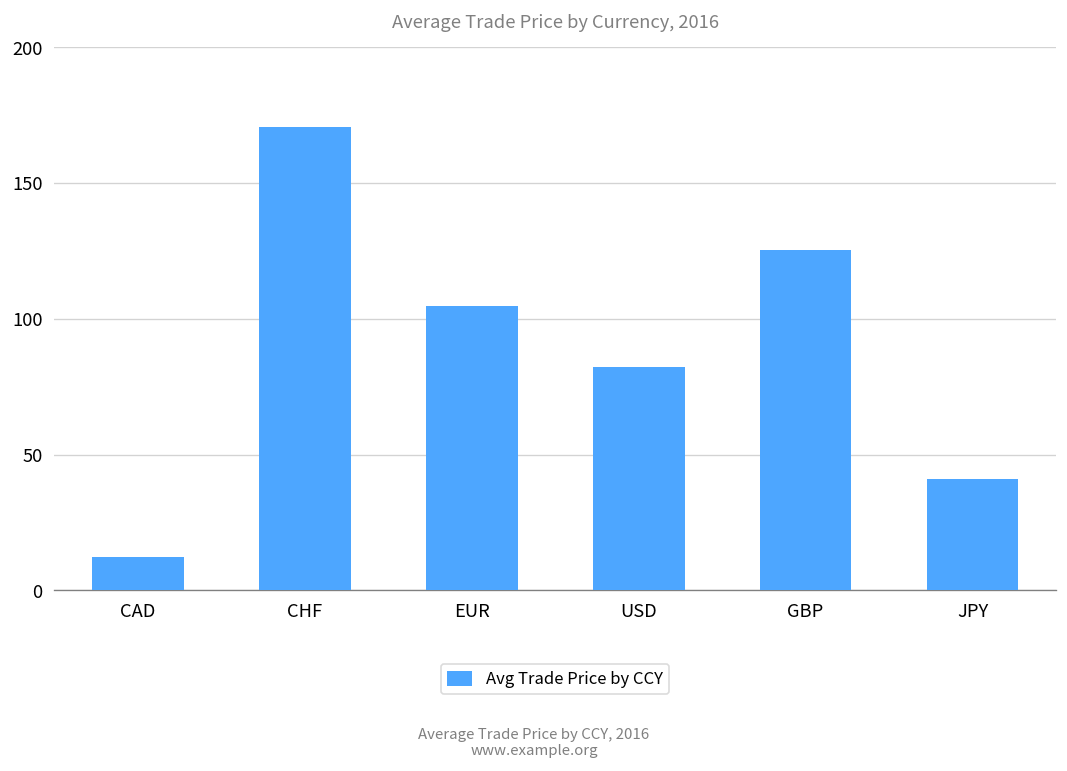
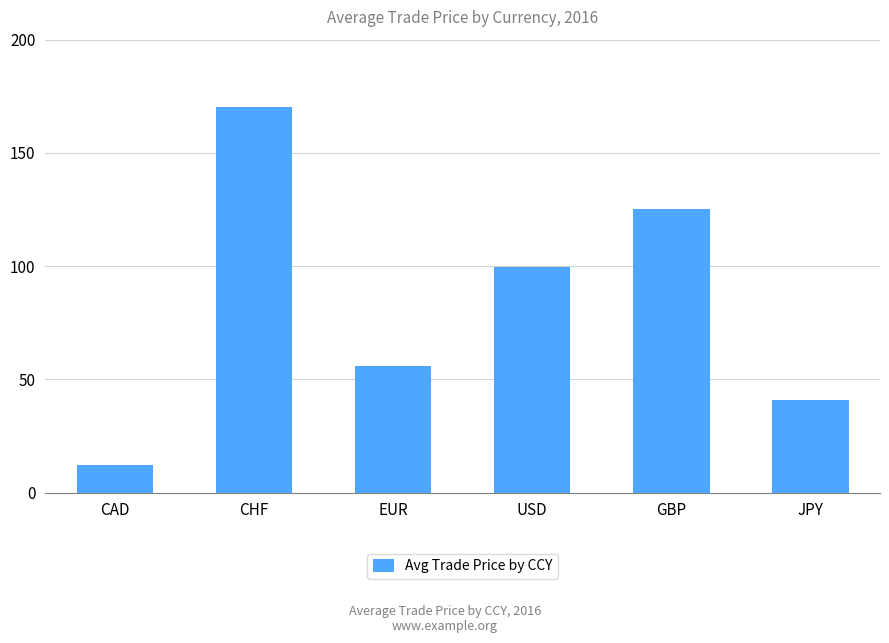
  {
    "CAD": 12,
    "CHF": 170,
-   "EUR": 105,
-   "USD": 82,
+   "EUR": 56,
+   "USD": 100,
    "GBP": 125,
    "JPY": 41
  }
